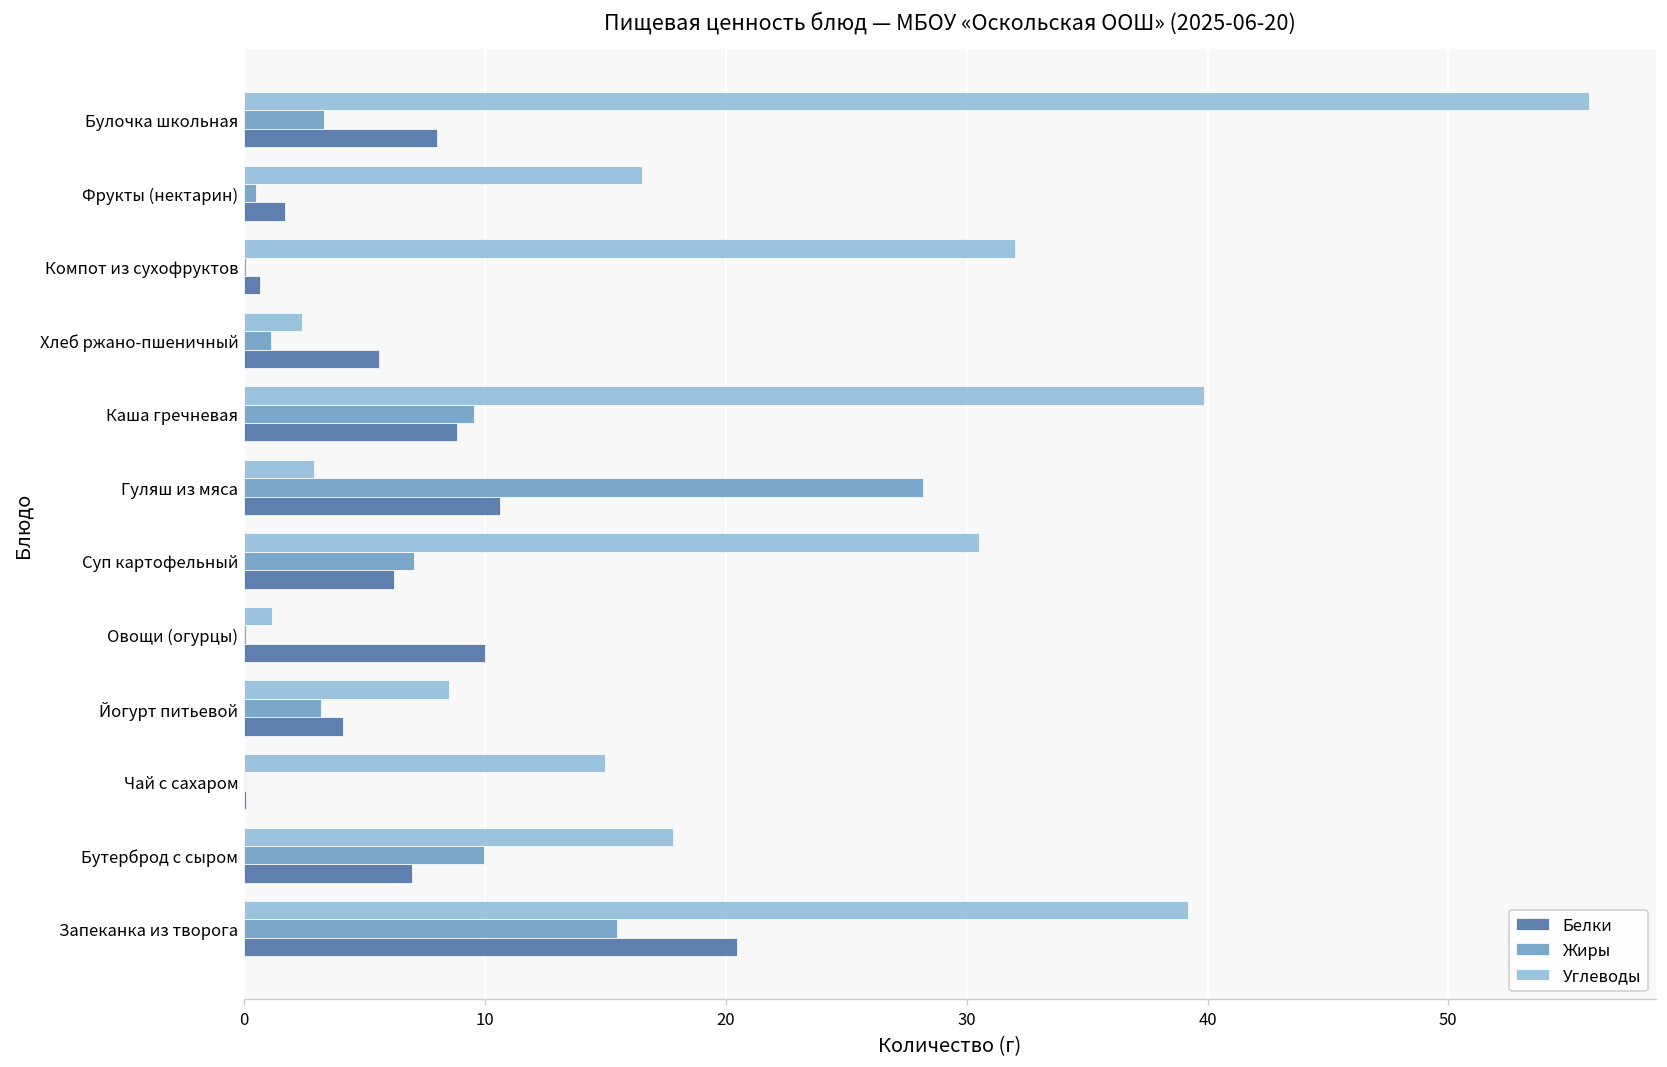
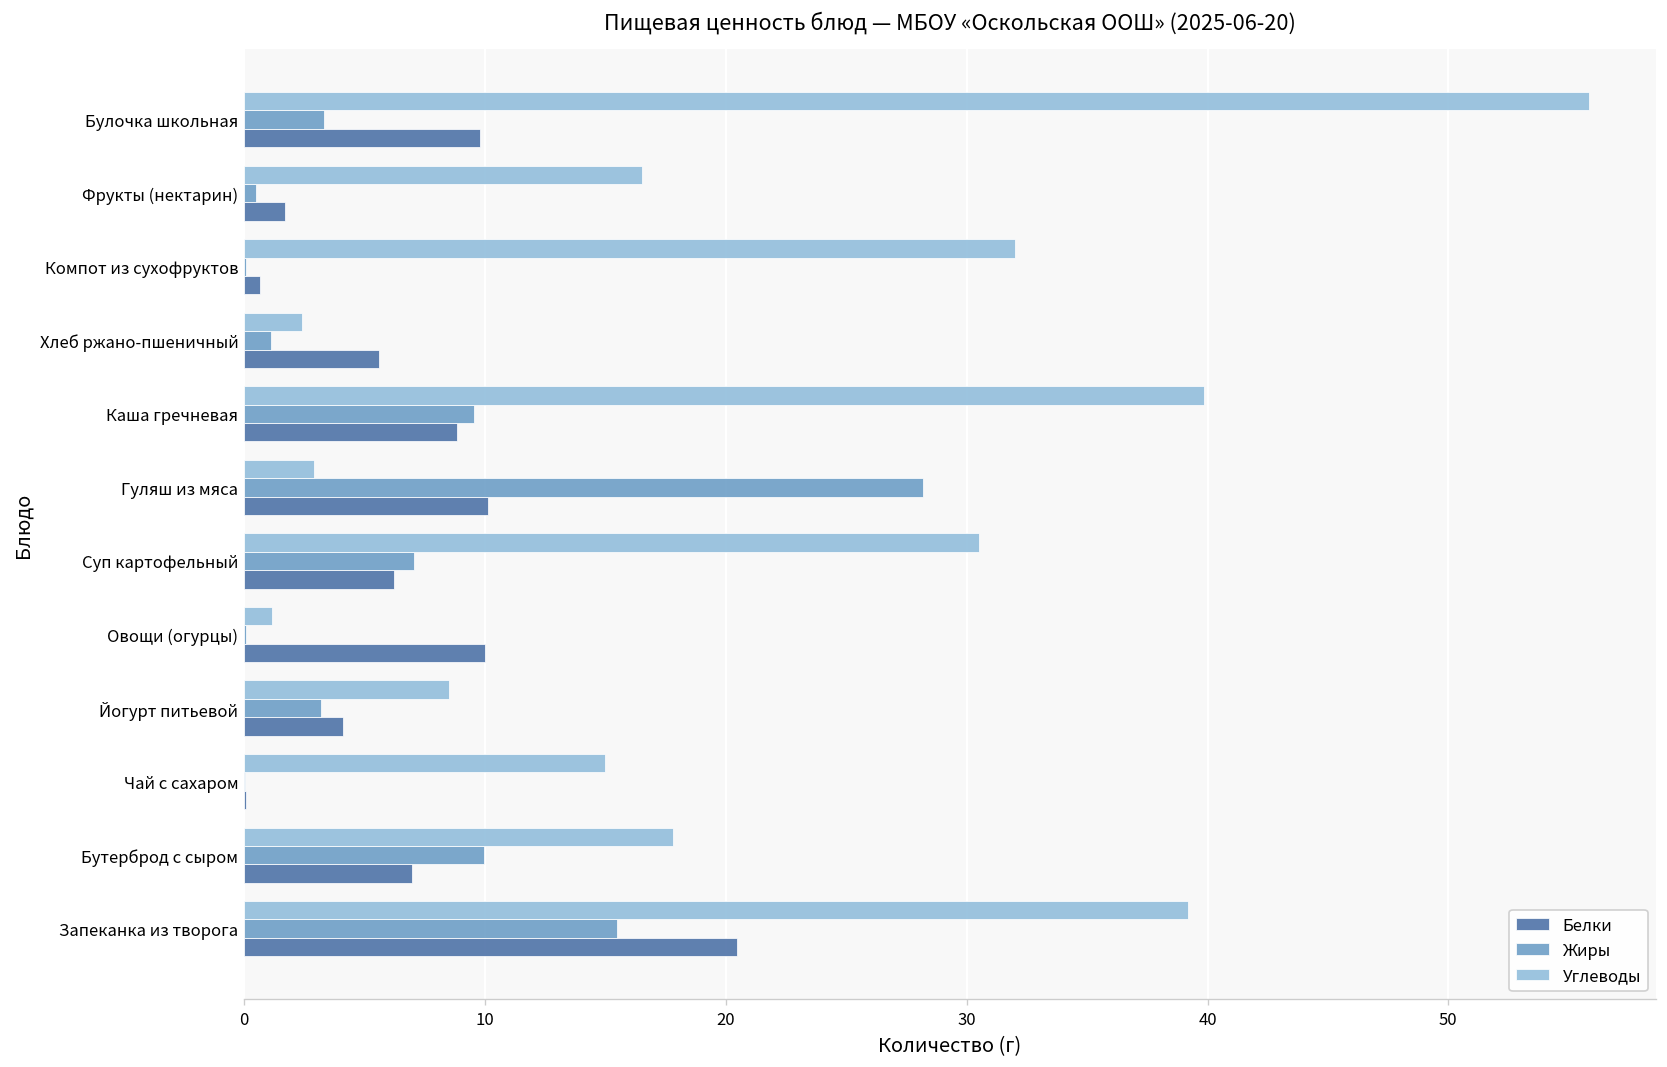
  {
    "Белки": {
-     "Булочка школьная": 8.0,
+     "Булочка школьная": 9.8,
      "Фрукты (нектарин)": 1.7,
      "Компот из сухофруктов": 0.7,
      "Хлеб ржано-пшеничный": 5.6,
      "Каша гречневая": 8.9,
-     "Гуляш из мяса": 10.6,
+     "Гуляш из мяса": 10.1,
      "Суп картофельный": 6.2,
      "Овощи (огурцы)": 10.0,
      "Йогурт питьевой": 4.1,
      "Бутерброд с сыром": 7.0,
      "Запеканка из творога": 20.5
    }
  }
